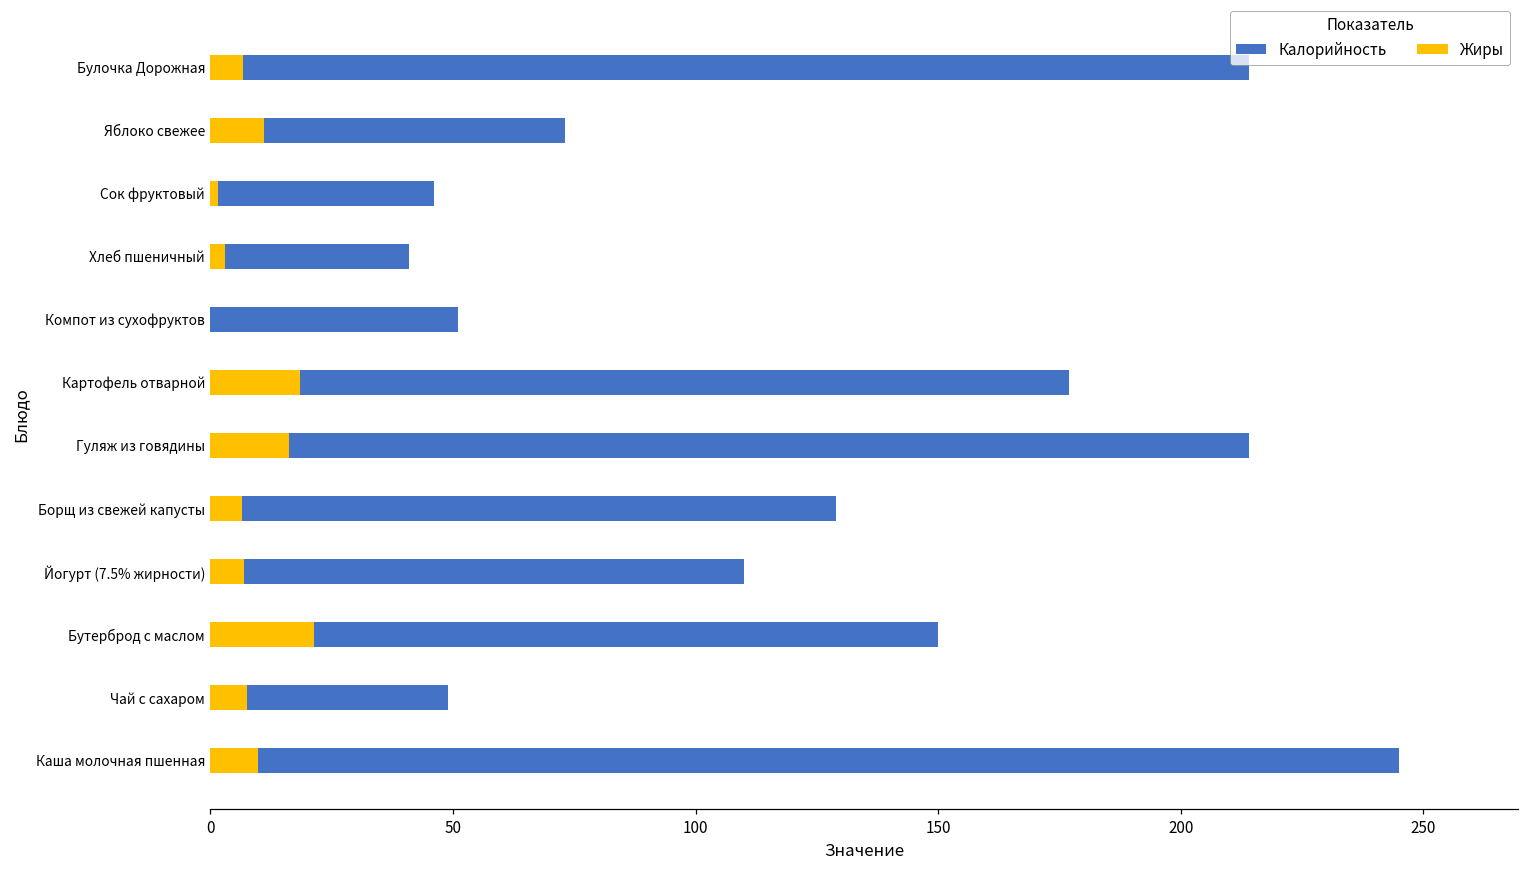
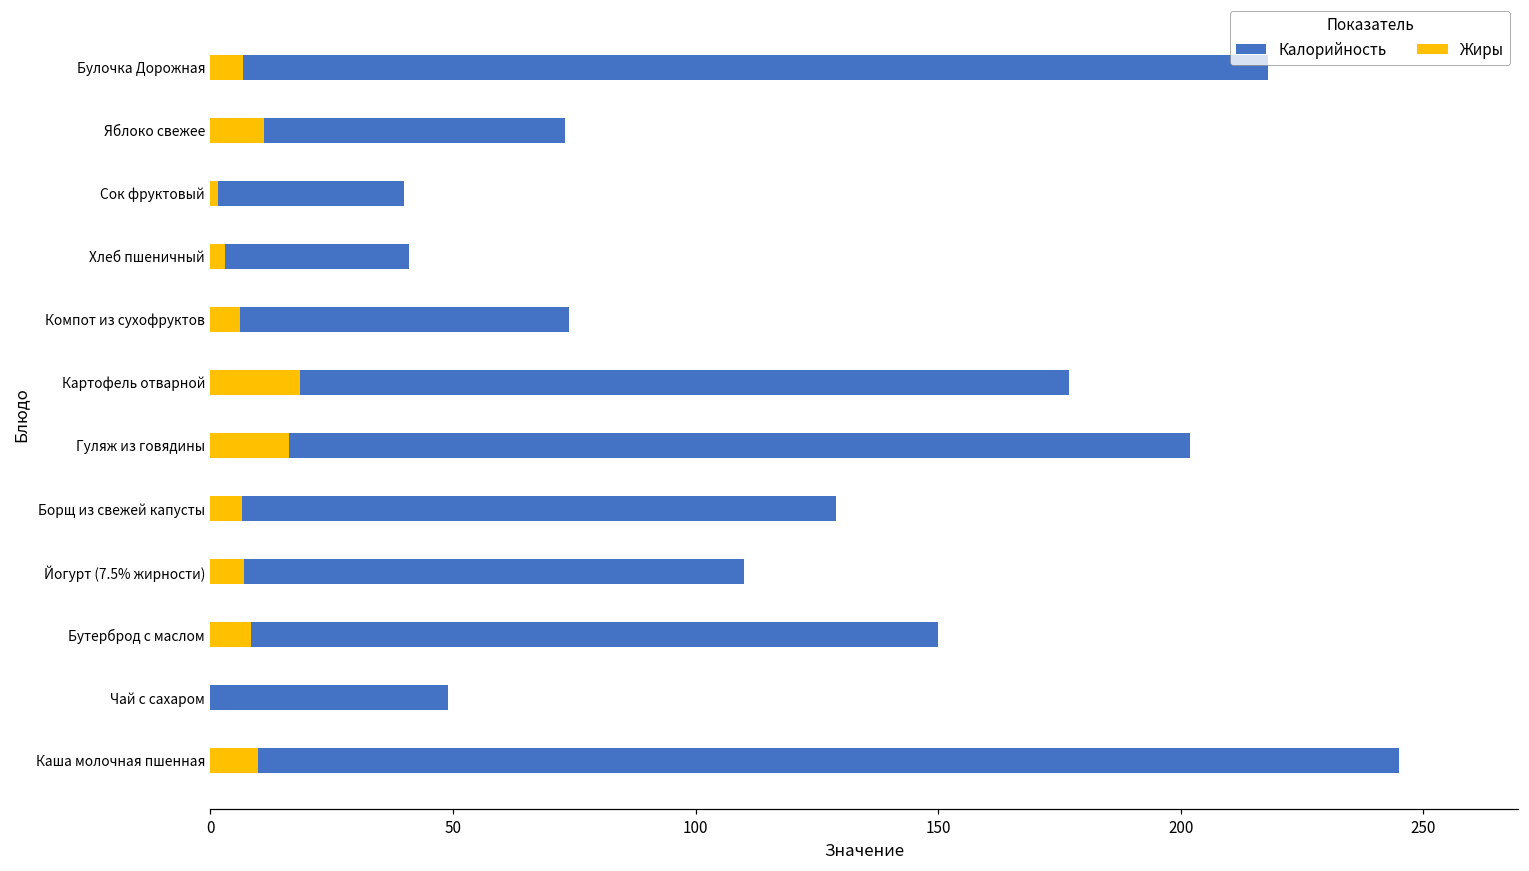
  {
    "Калорийность": {
-     "Булочка Дорожная": 214,
+     "Булочка Дорожная": 218,
      "Яблоко свежее": 73,
-     "Сок фруктовый": 46,
+     "Сок фруктовый": 40,
      "Хлеб пшеничный": 41,
-     "Компот из сухофруктов": 51,
+     "Компот из сухофруктов": 74,
      "Картофель отварной": 177,
-     "Гуляж из говядины": 214,
+     "Гуляж из говядины": 202,
      "Борщ из свежей капусты": 129,
      "Йогурт (7.5% жирности)": 110,
      "Бутерброд с маслом": 150,
      "Чай с сахаром": 49,
      "Каша молочная пшенная": 245
    },
    "Жиры": {
-     "Компот из сухофруктов": 0,
-     "Бутерброд с маслом": 21,
-     "Чай с сахаром": 8
+     "Компот из сухофруктов": 6,
+     "Бутерброд с маслом": 8,
+     "Чай с сахаром": 0
    }
  }
